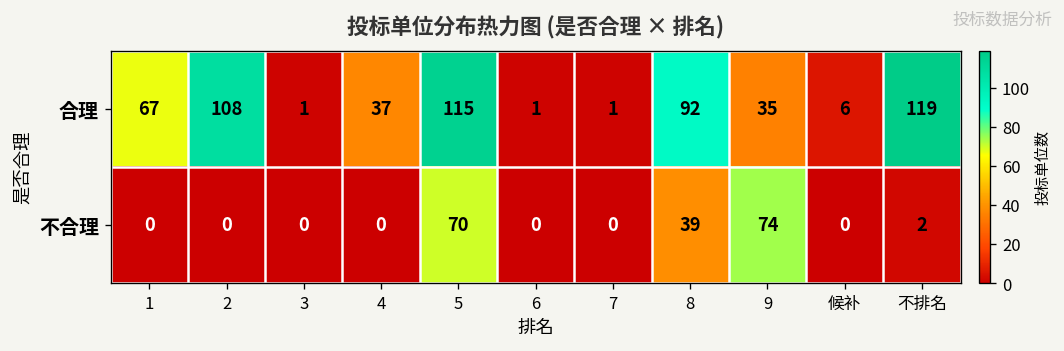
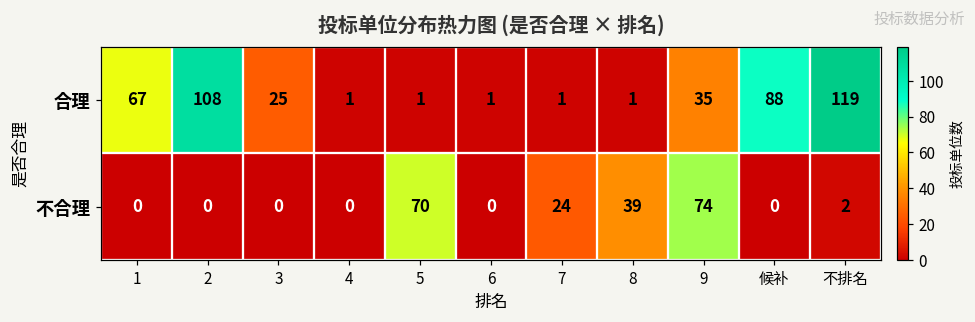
  {
    "合理": {
      "1": 67,
      "2": 108,
-     "3": 1,
-     "4": 37,
-     "5": 115,
+     "3": 25,
+     "4": 1,
+     "5": 1,
      "6": 1,
      "7": 1,
-     "8": 92,
+     "8": 1,
      "9": 35,
-     "候补": 6,
+     "候补": 88,
      "不排名": 119
    },
    "不合理": {
      "1": 0,
      "2": 0,
      "3": 0,
      "4": 0,
      "5": 70,
      "6": 0,
-     "7": 0,
+     "7": 24,
      "8": 39,
      "9": 74,
      "候补": 0,
      "不排名": 2
    }
  }
